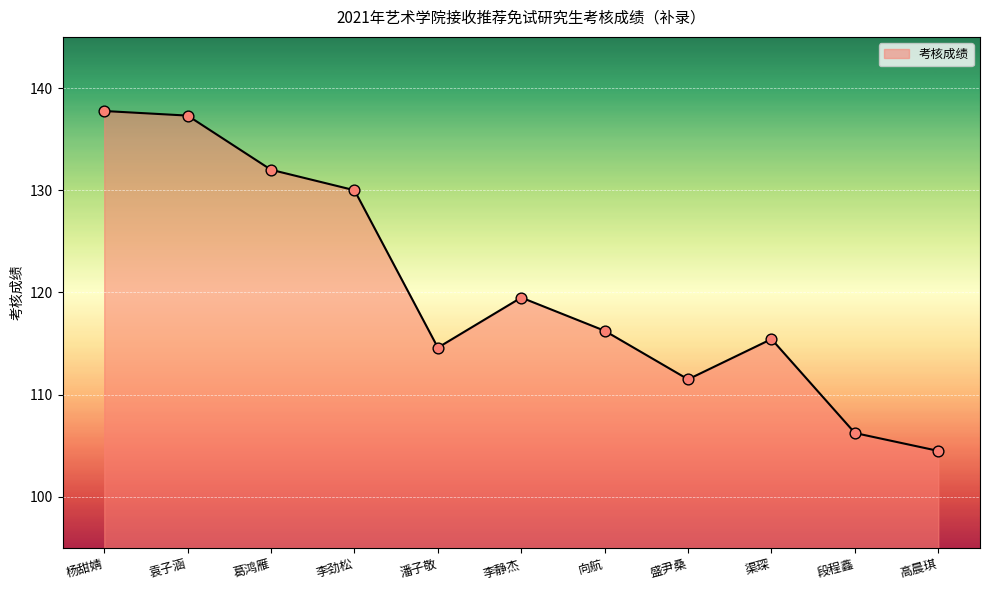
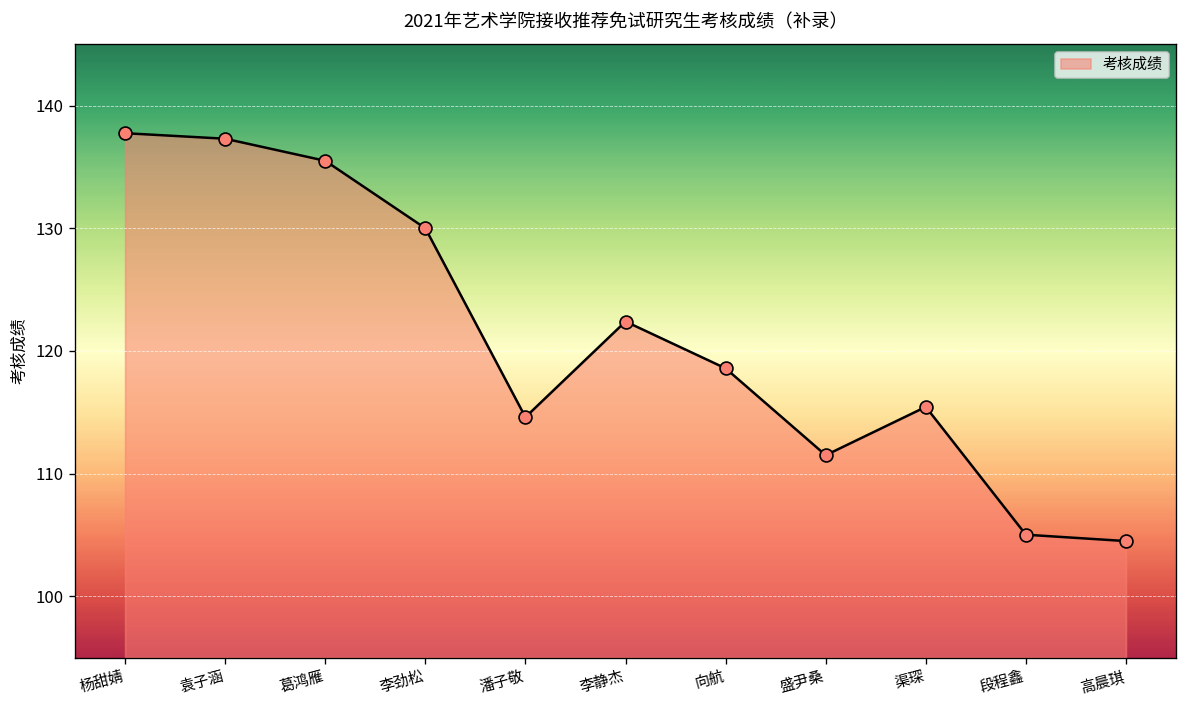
  {
    "杨甜婧": 137.8,
    "袁子涵": 137.3,
-   "葛鸿雁": 132.0,
+   "葛鸿雁": 135.5,
    "李劲松": 130.0,
    "潘子敬": 114.6,
-   "李静杰": 119.5,
-   "向航": 116.3,
+   "李静杰": 122.4,
+   "向航": 118.6,
    "盛尹桑": 111.5,
    "渠琛": 115.4,
-   "段程鑫": 106.3,
+   "段程鑫": 105.0,
    "高晨琪": 104.5
  }
